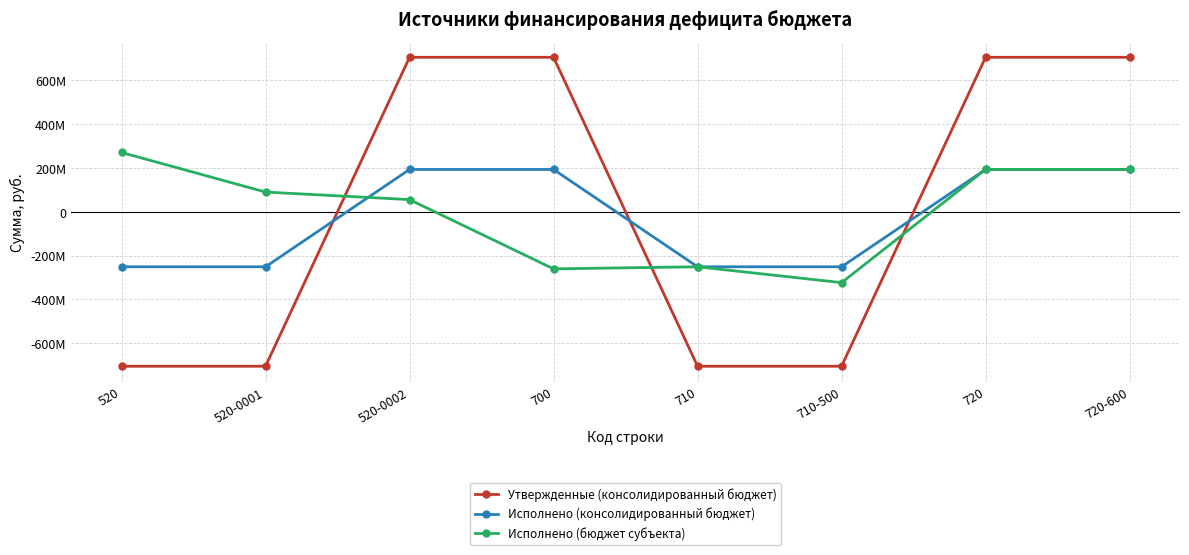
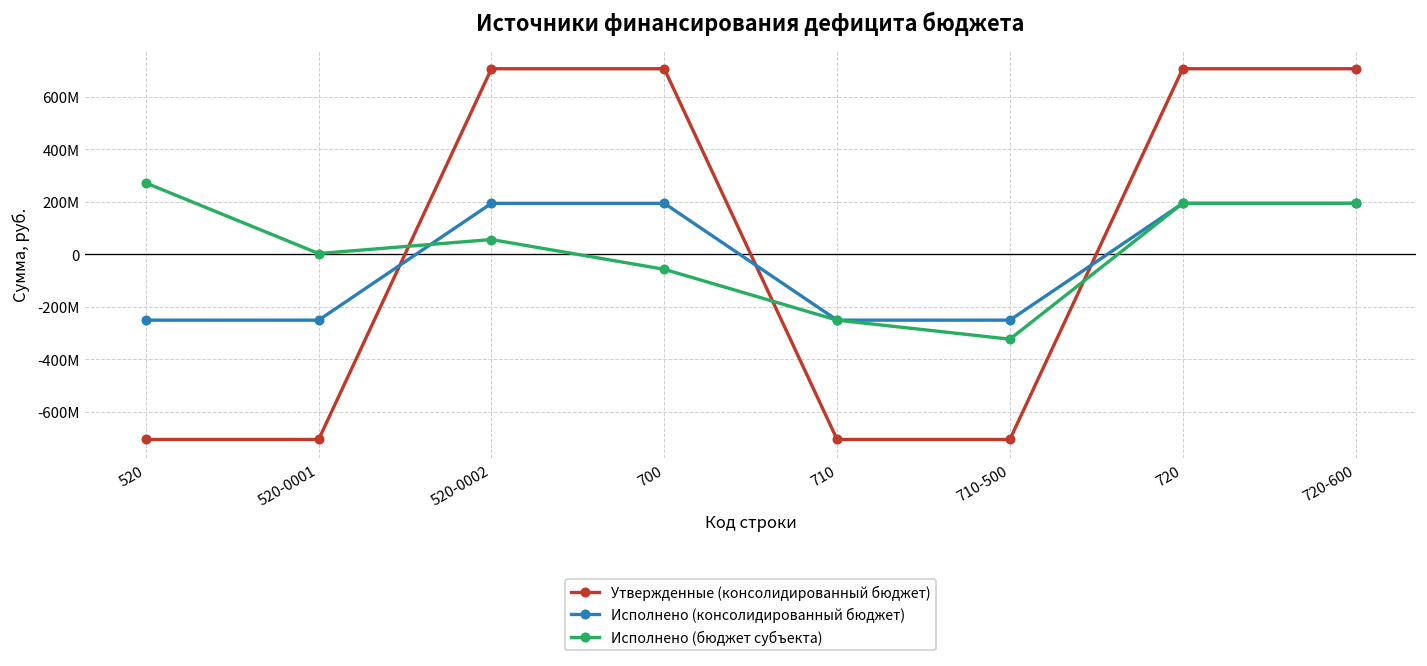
  {
    "Утвержденные (консолидированный бюджет)": {
      "520": -710000000,
      "520-0001": -710000000,
      "520-0002": 710000000,
      "700": 710000000,
      "710": -710000000,
      "710-500": -710000000,
      "720": 710000000,
      "720-600": 710000000
    },
    "Исполнено (консолидированный бюджет)": {
      "520": -250000000,
      "520-0001": -250000000,
      "520-0002": 190000000,
      "700": 190000000,
      "710-500": -250000000
    },
    "Исполнено (бюджет субъекта)": {
      "520": 270000000,
-     "520-0001": 90000000,
+     "520-0001": 0,
      "520-0002": 60000000,
-     "700": -260000000,
+     "700": -60000000,
      "710-500": -320000000
    }
  }
